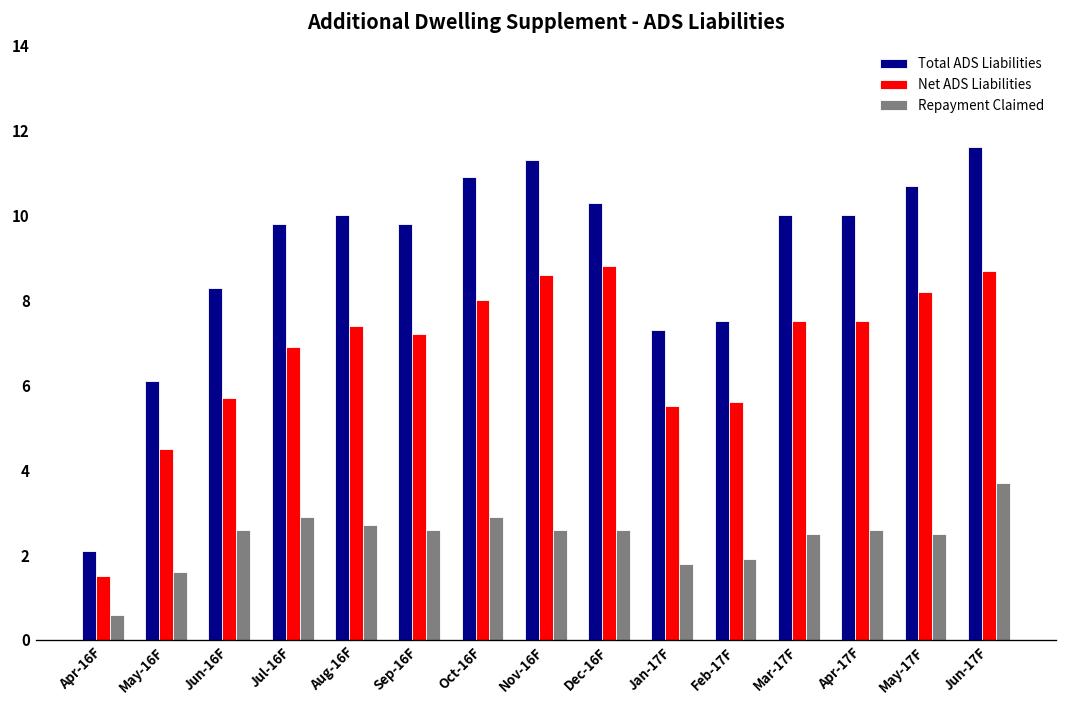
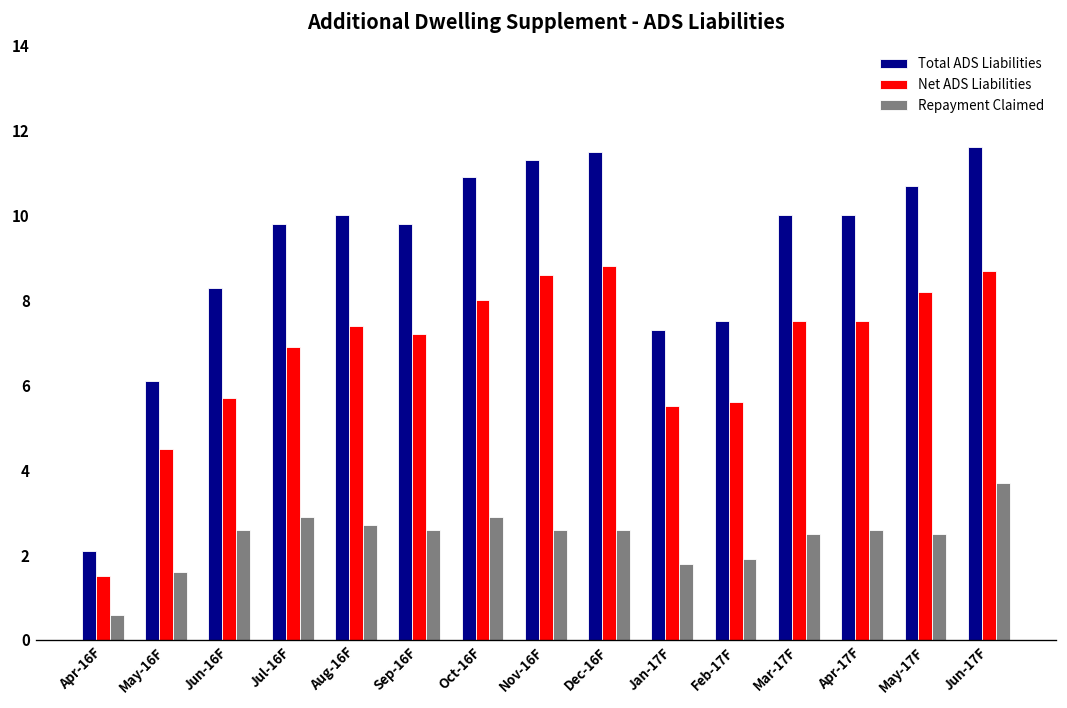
  {
    "Total ADS Liabilities": {
      "Apr-16F": 2.1,
      "May-16F": 6.1,
      "Jun-16F": 8.3,
      "Jul-16F": 9.8,
      "Aug-16F": 10.0,
      "Sep-16F": 9.8,
      "Oct-16F": 10.9,
      "Nov-16F": 11.3,
-     "Dec-16F": 10.3,
+     "Dec-16F": 11.5,
      "Jan-17F": 7.3,
      "Feb-17F": 7.5,
      "Mar-17F": 10.0,
      "Apr-17F": 10.0,
      "May-17F": 10.7,
      "Jun-17F": 11.6
    },
    "Net ADS Liabilities": {
      "Apr-16F": 1.5,
      "May-16F": 4.5,
      "Jun-16F": 5.7,
      "Jul-16F": 6.9,
      "Aug-16F": 7.4,
      "Sep-16F": 7.2,
      "Oct-16F": 8.0,
      "Nov-16F": 8.6,
      "Dec-16F": 8.8,
      "Jan-17F": 5.5,
      "Feb-17F": 5.6,
      "Mar-17F": 7.5,
      "Apr-17F": 7.5,
      "May-17F": 8.2,
      "Jun-17F": 8.7
    },
    "Repayment Claimed": {
      "Apr-16F": 0.6,
      "May-16F": 1.6,
      "Jun-16F": 2.6,
      "Jul-16F": 2.9,
      "Aug-16F": 2.7,
      "Sep-16F": 2.6,
      "Oct-16F": 2.9,
      "Nov-16F": 2.6,
      "Dec-16F": 2.6,
      "Jan-17F": 1.8,
      "Feb-17F": 1.9,
      "Mar-17F": 2.5,
      "Apr-17F": 2.6,
      "May-17F": 2.5,
      "Jun-17F": 3.7
    }
  }
